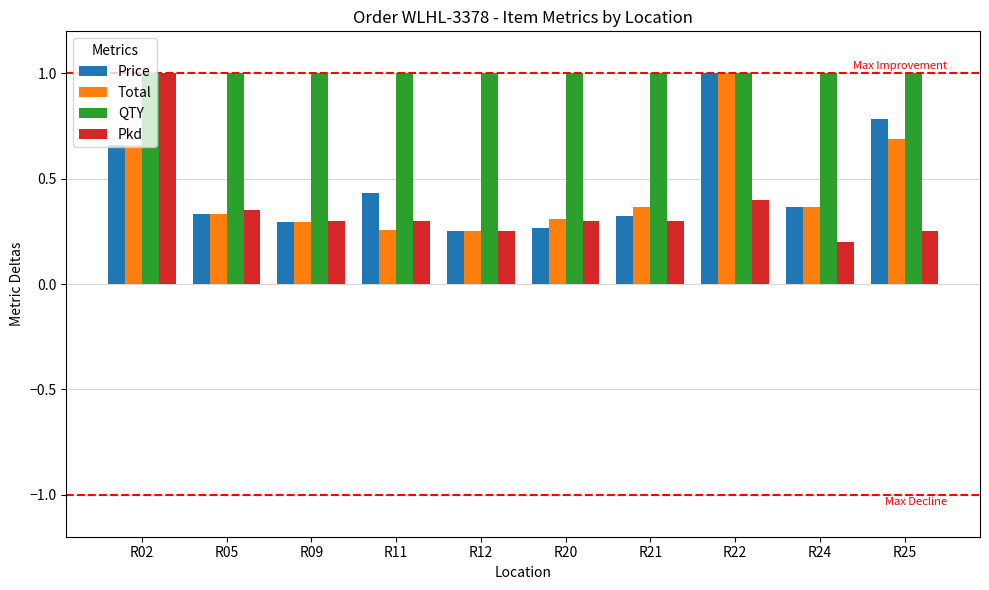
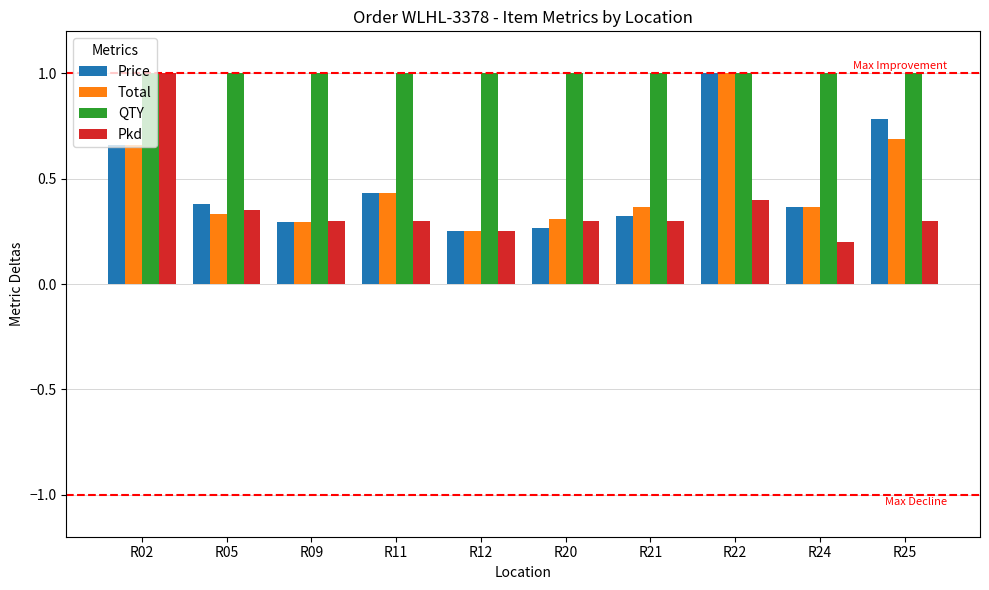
  {
    "Price": {
-     "R05": 0.33,
+     "R05": 0.38,
      "R09": 0.29,
      "R11": 0.43,
      "R12": 0.25,
      "R20": 0.26,
      "R21": 0.32,
      "R22": 1.00,
      "R24": 0.37,
      "R25": 0.79
    },
    "Total": {
      "R05": 0.33,
      "R09": 0.29,
-     "R11": 0.26,
+     "R11": 0.43,
      "R12": 0.25,
      "R20": 0.31,
      "R21": 0.37,
      "R22": 1.00,
      "R24": 0.37,
      "R25": 0.69
    },
    "QTY": {
      "R05": 1.00,
      "R09": 1.00,
      "R11": 1.00,
      "R12": 1.00,
      "R20": 1.00,
      "R21": 1.00,
      "R22": 1.00,
      "R24": 1.00,
      "R25": 1.00
    },
    "Pkd": {
      "R02": 1.00,
      "R05": 0.35,
      "R09": 0.30,
      "R11": 0.30,
      "R12": 0.25,
      "R20": 0.30,
      "R21": 0.30,
      "R22": 0.40,
      "R24": 0.20,
-     "R25": 0.25
+     "R25": 0.30
    }
  }
